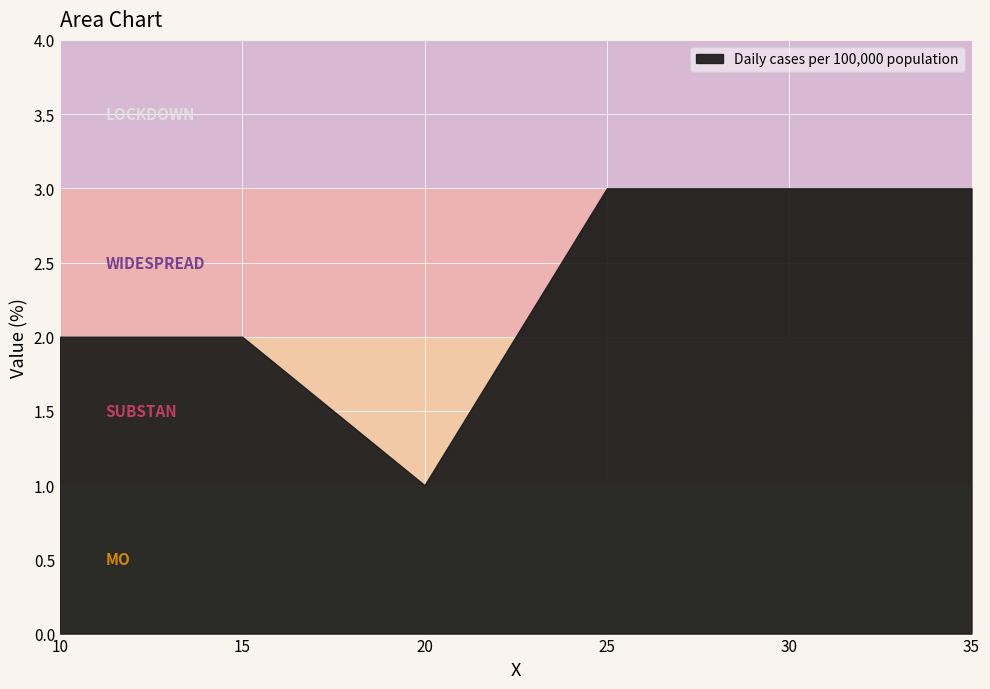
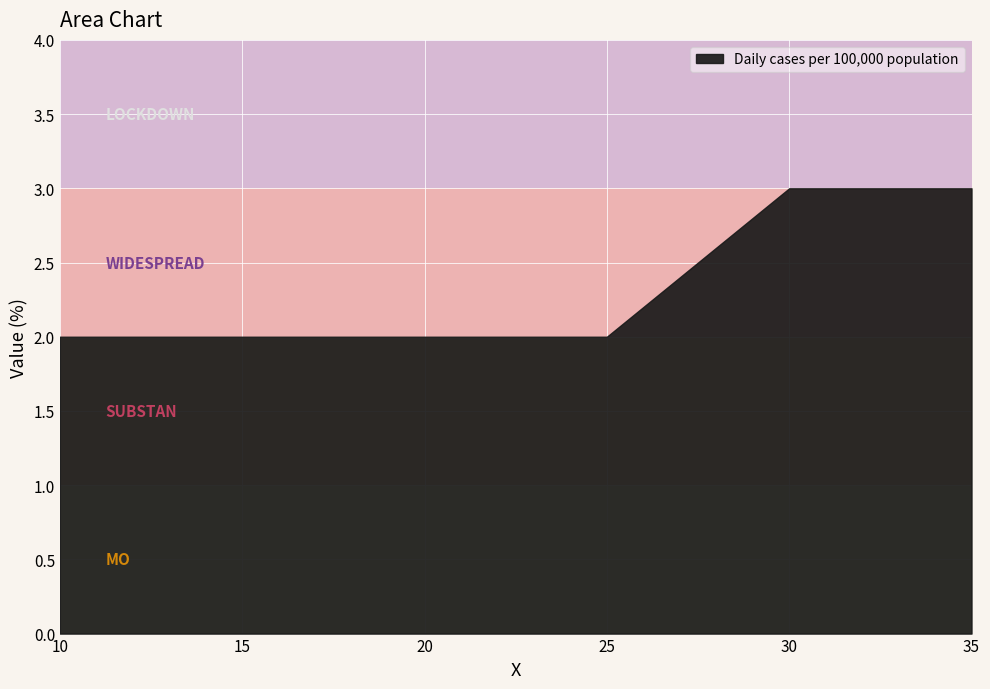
  {
    "10": 2,
    "15": 2,
-   "20": 1,
-   "25": 3,
+   "20": 2,
+   "25": 2,
    "30": 3,
    "35": 3
  }
